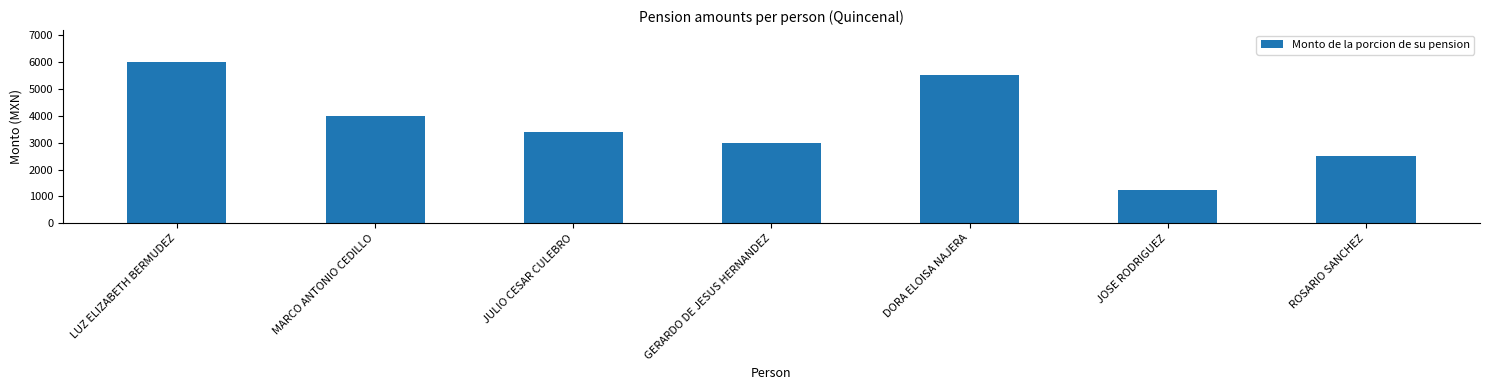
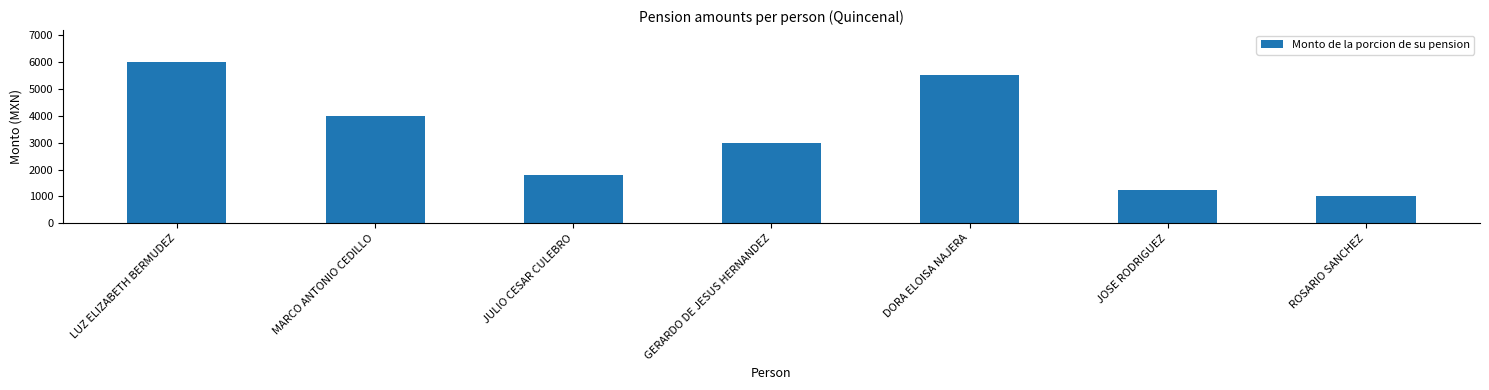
  {
    "LUZ ELIZABETH BERMUDEZ": 6000,
    "MARCO ANTONIO CEDILLO": 4000,
-   "JULIO CESAR CULEBRO": 3400,
+   "JULIO CESAR CULEBRO": 1800,
    "GERARDO DE JESUS HERNANDEZ": 3000,
    "DORA ELOISA NAJERA": 5500,
    "JOSE RODRIGUEZ": 1200,
-   "ROSARIO SANCHEZ": 2500
+   "ROSARIO SANCHEZ": 1000
  }
